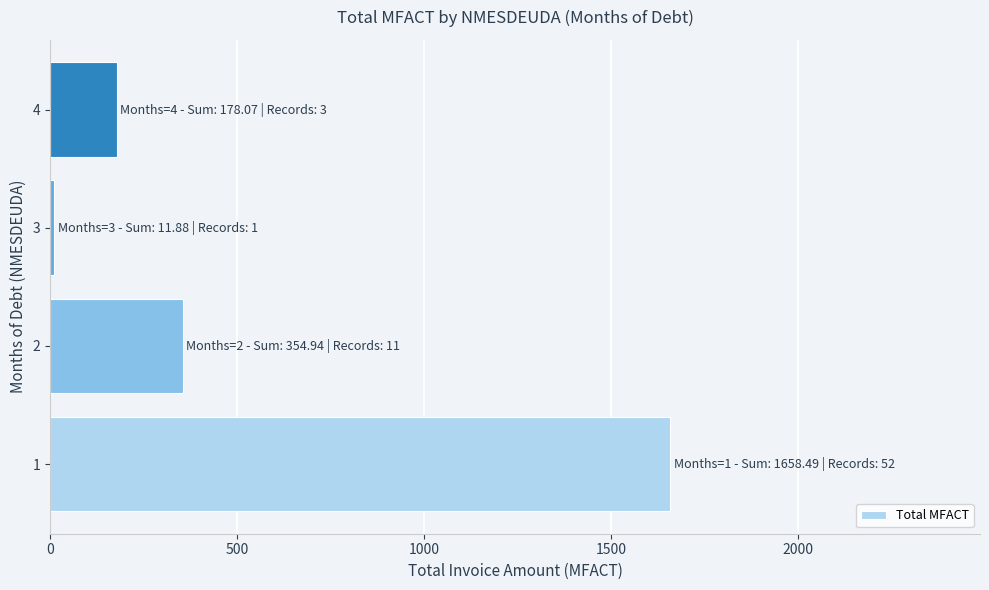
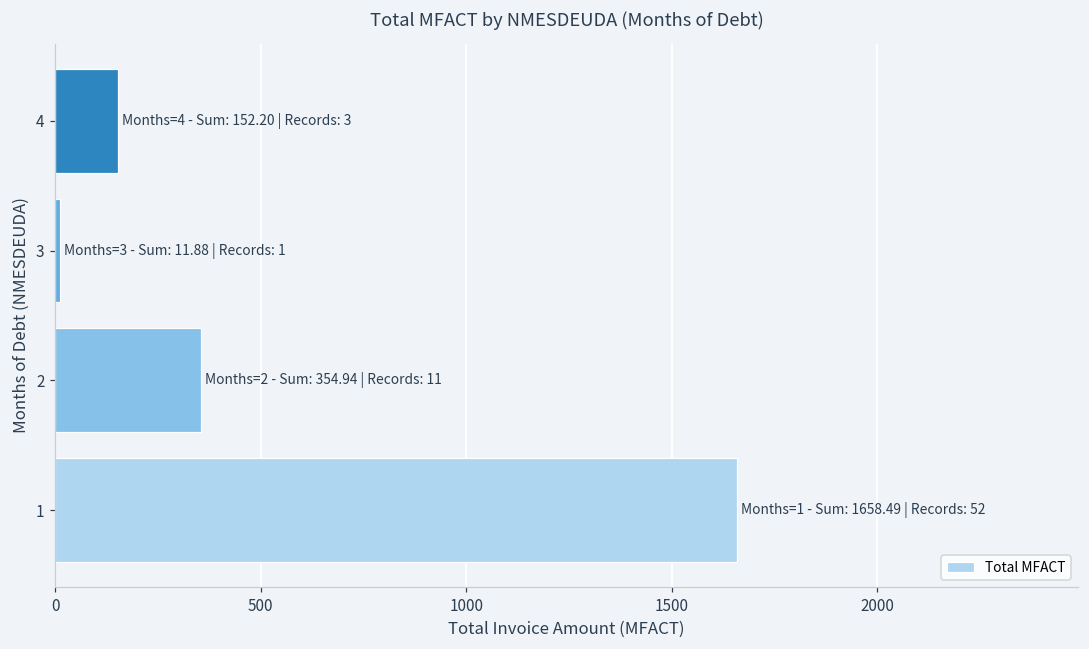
  {
-   "4": 178.07,
+   "4": 152.20,
    "3": 11.88,
    "2": 354.94,
    "1": 1658.49
  }
